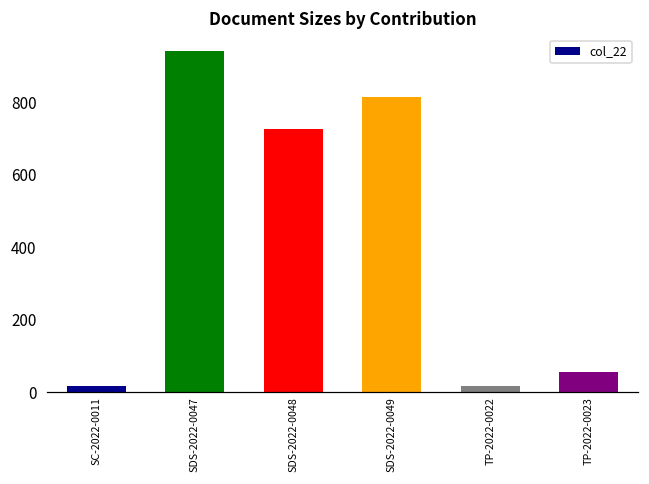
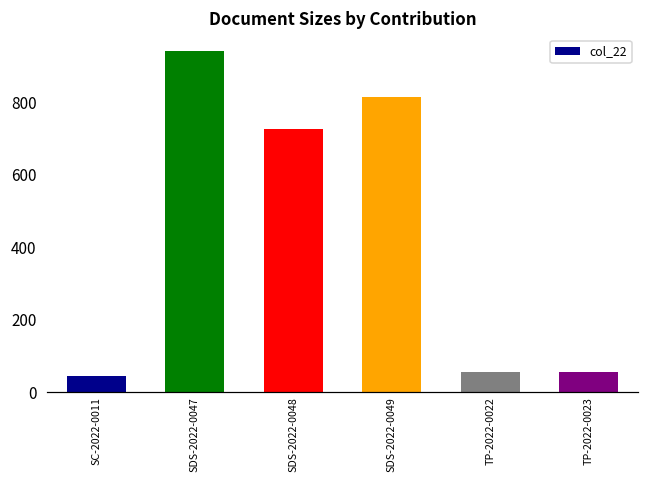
  {
-   "SC-2022-0011": 20,
+   "SC-2022-0011": 50,
    "SDS-2022-0047": 940,
    "SDS-2022-0048": 730,
    "SDS-2022-0049": 820,
-   "TP-2022-0022": 20,
+   "TP-2022-0022": 60,
    "TP-2022-0023": 60
  }
